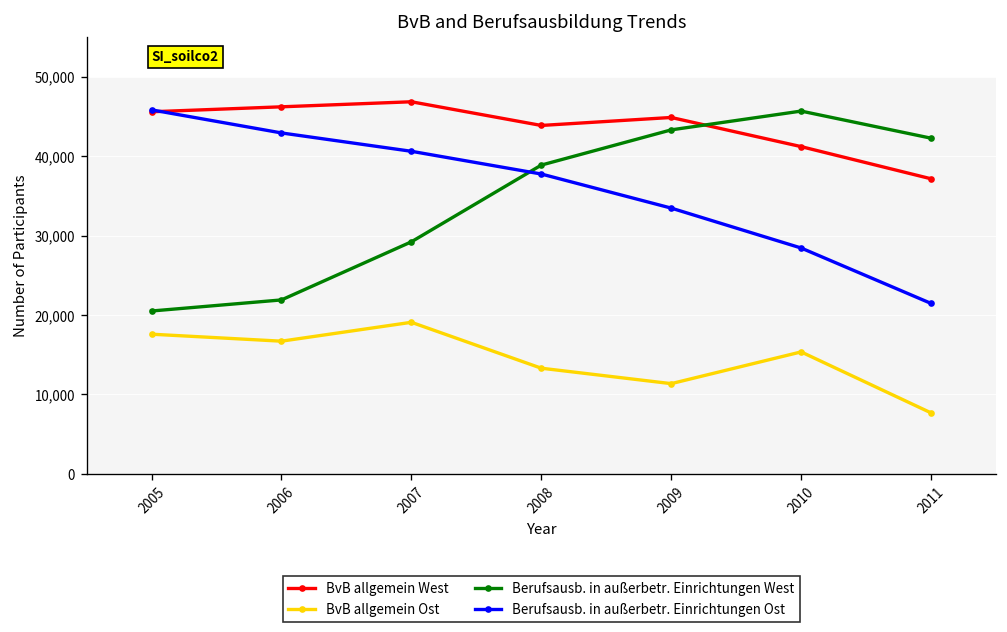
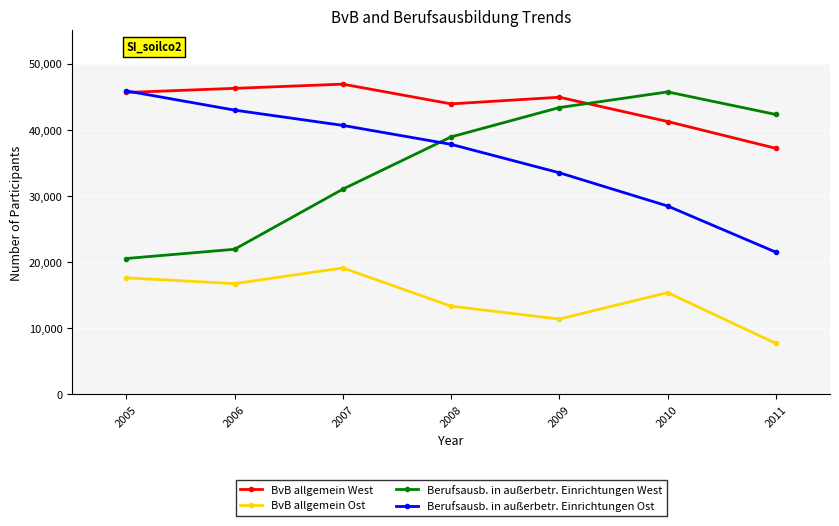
  {
    "BvB allgemein West": {
      "2006": "46,000",
      "2007": "47,000",
      "2008": "44,000",
      "2009": "45,000",
      "2010": "41,000",
      "2011": "37,000"
    },
    "BvB allgemein Ost": {
      "2005": "18,000",
      "2006": "17,000",
      "2007": "19,000",
      "2008": "13,000",
      "2009": "11,000",
      "2010": "15,000",
      "2011": "8,000"
    },
    "Berufsausb. in außerbetr. Einrichtungen West": {
      "2005": "21,000",
      "2006": "22,000",
-     "2007": "29,000",
+     "2007": "31,000",
      "2008": "39,000",
      "2009": "43,000",
      "2010": "46,000",
      "2011": "42,000"
    },
    "Berufsausb. in außerbetr. Einrichtungen Ost": {
      "2006": "43,000",
      "2007": "41,000",
      "2008": "38,000",
      "2009": "33,000",
      "2010": "28,000",
      "2011": "21,000"
    }
  }
